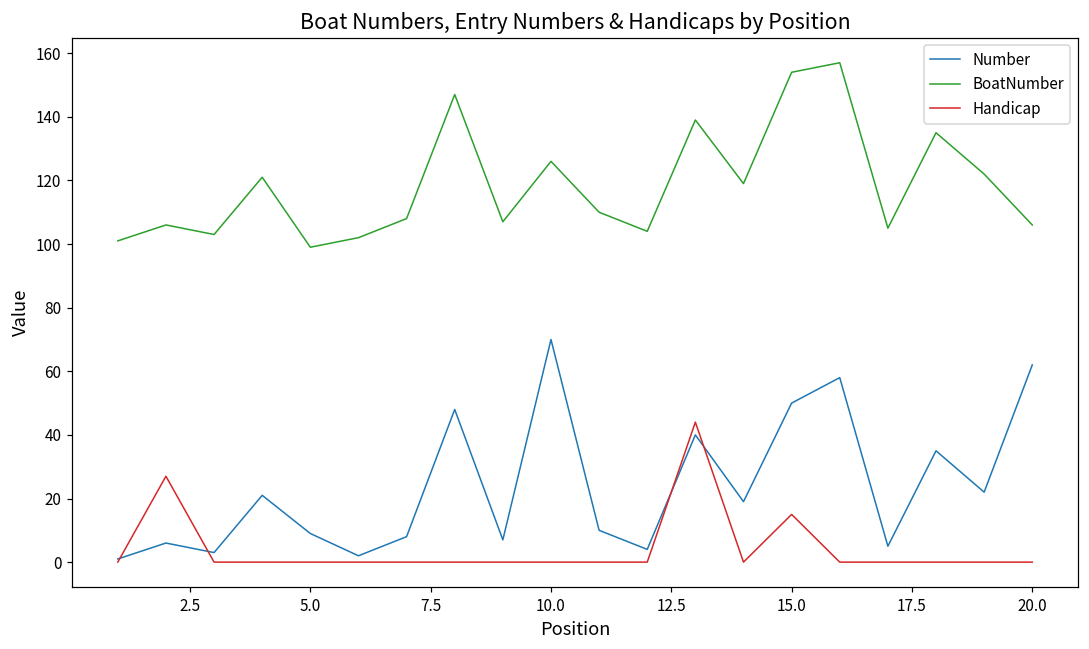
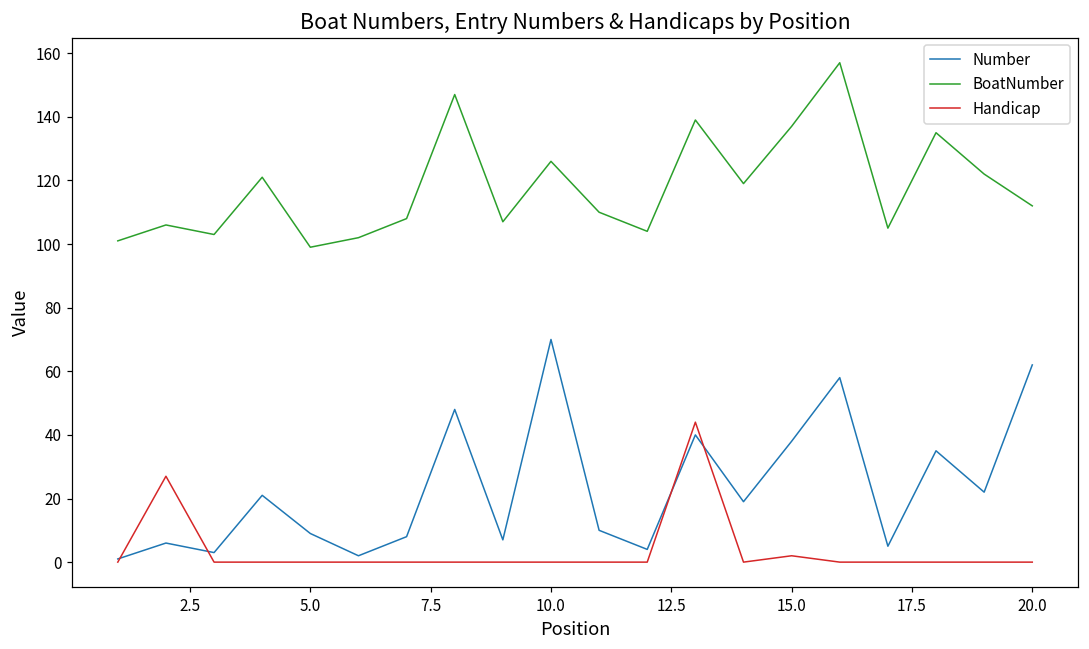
  {
    "Number": {
      "5.0": 9,
      "10.0": 70,
-     "15.0": 50,
+     "15.0": 38,
      "20.0": 62
    },
    "BoatNumber": {
      "5.0": 99,
      "10.0": 126,
-     "15.0": 154,
-     "20.0": 106
+     "15.0": 137,
+     "20.0": 112
    },
    "Handicap": {
      "5.0": 0,
      "10.0": 0,
-     "15.0": 15,
+     "15.0": 2,
      "20.0": 0
    }
  }
